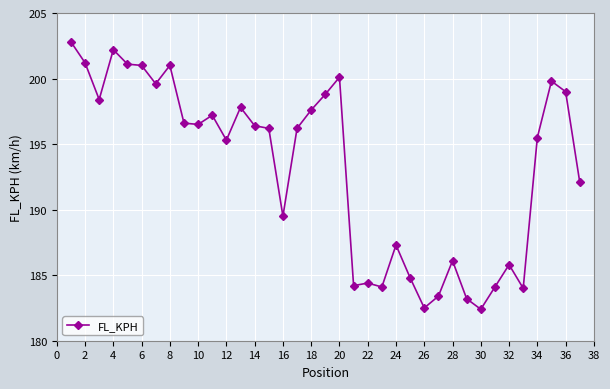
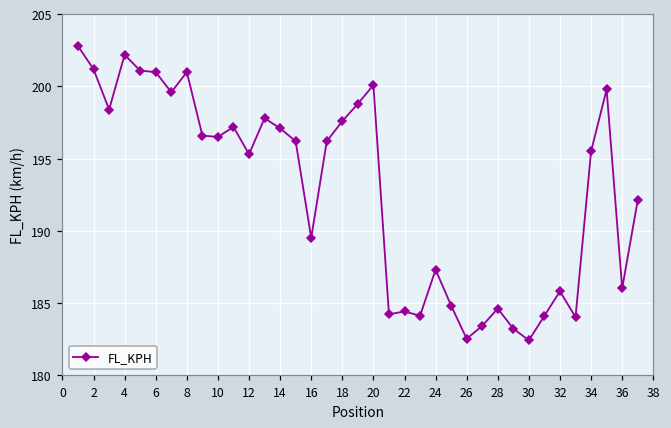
  {
    "2": 201.2,
    "4": 202.2,
    "6": 201.0,
    "8": 201.0,
    "10": 196.5,
    "12": 195.3,
-   "14": 196.4,
+   "14": 197.1,
    "16": 189.5,
    "18": 197.6,
    "20": 200.1,
    "22": 184.4,
    "24": 187.3,
    "26": 182.5,
-   "28": 186.1,
+   "28": 184.6,
    "30": 182.4,
    "32": 185.8,
    "34": 195.5,
-   "36": 199
+   "36": 186
  }
